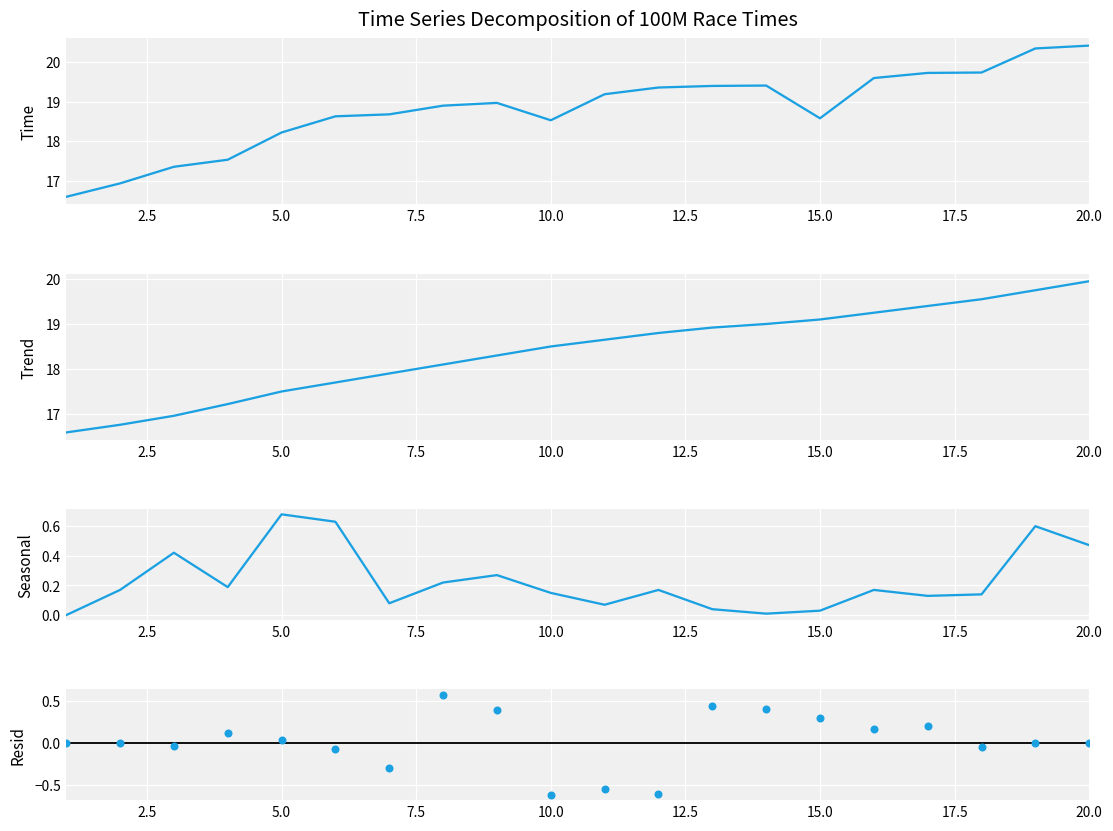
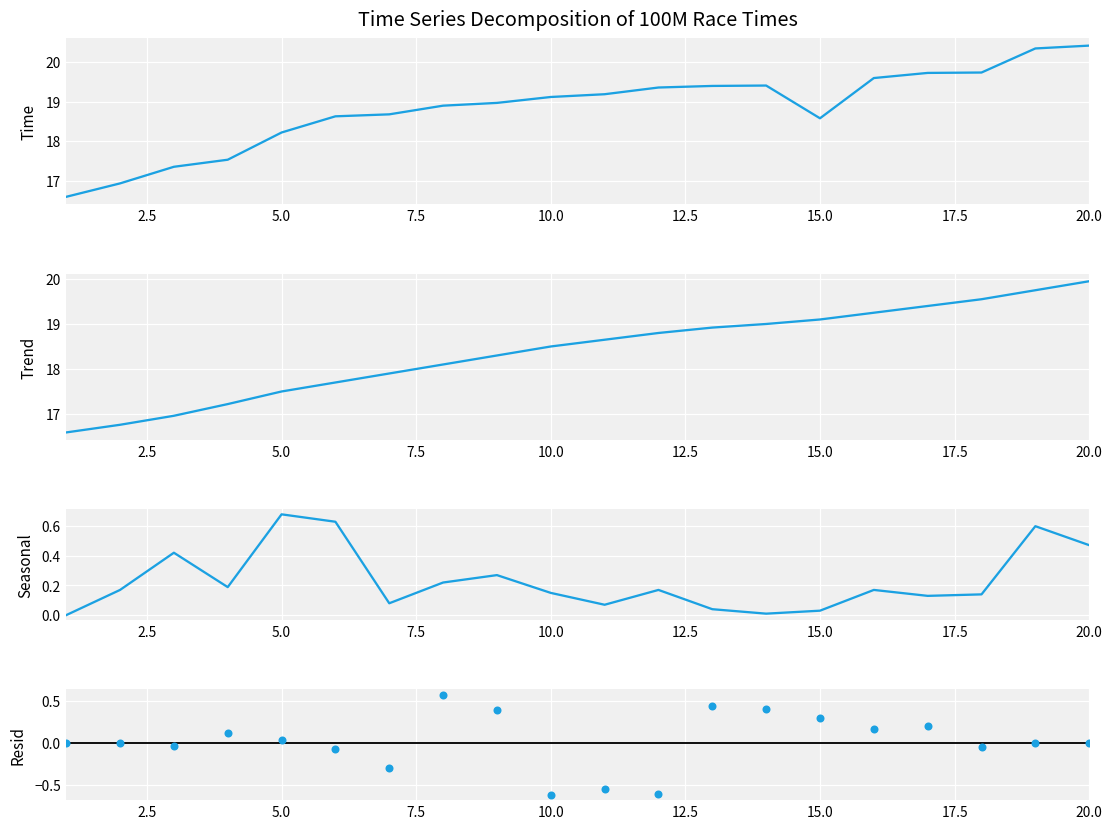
  {
    "Time Series Decomposition of 100M Race Times": {
      "5.0": 18.2,
-     "10.0": 18.5,
+     "10.0": 19.1,
      "15.0": 18.6,
      "20.0": 20.4
    }
  }
